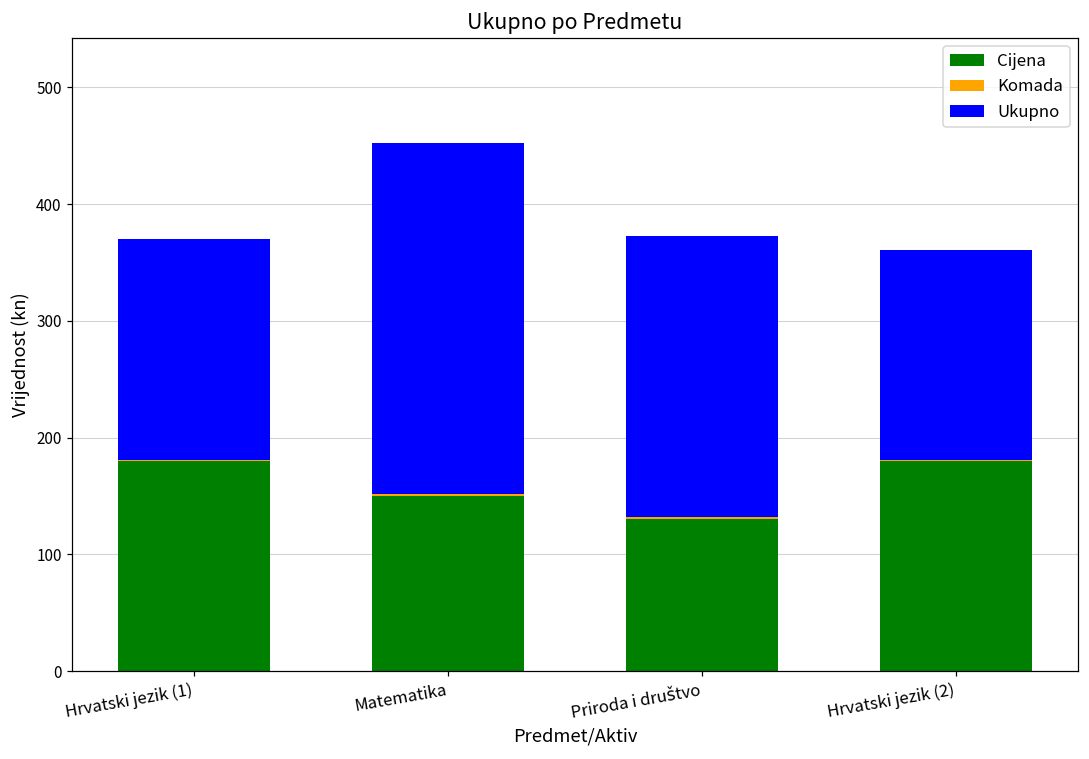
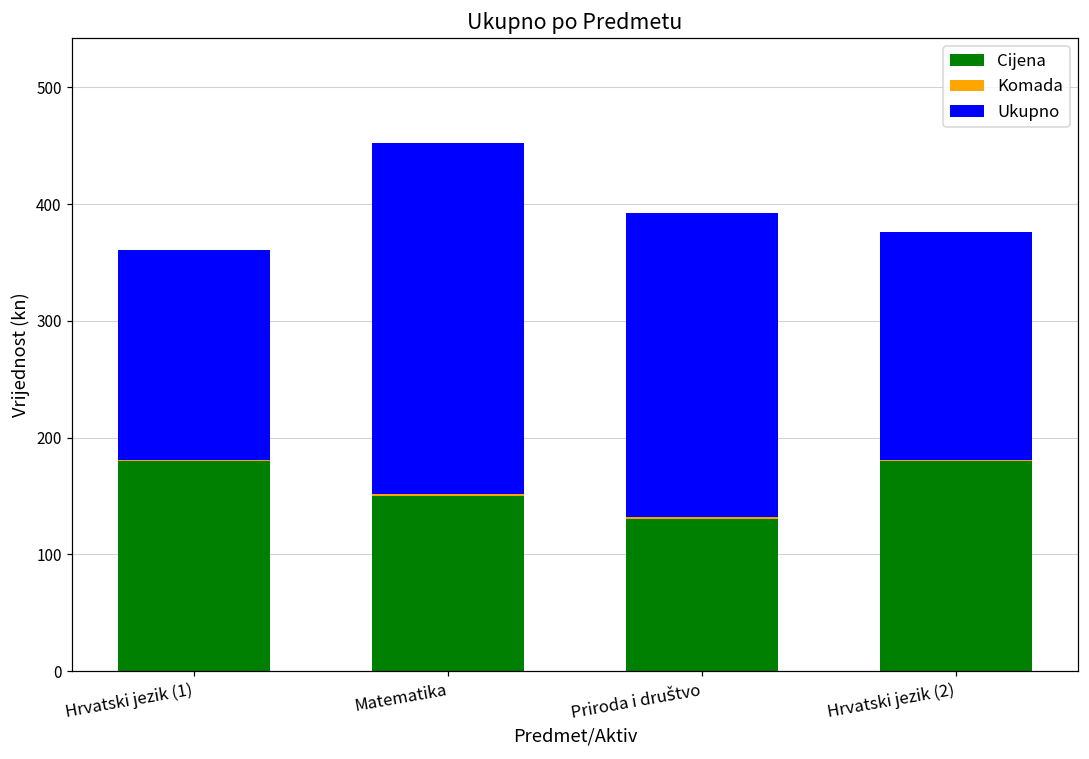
  {
    "Cijena": {
      "Hrvatski jezik (1)": 180,
      "Matematika": 150,
      "Priroda i društvo": 130,
      "Hrvatski jezik (2)": 180
    },
    "Ukupno": {
-     "Hrvatski jezik (1)": 189,
+     "Hrvatski jezik (1)": 180,
      "Matematika": 300,
-     "Priroda i društvo": 241,
-     "Hrvatski jezik (2)": 180
+     "Priroda i društvo": 260,
+     "Hrvatski jezik (2)": 195
    }
  }
